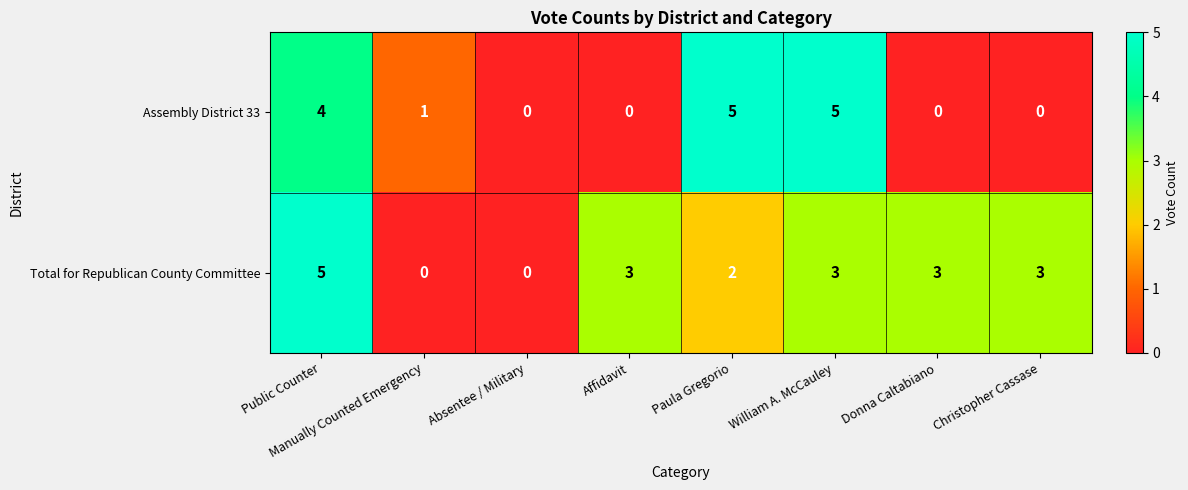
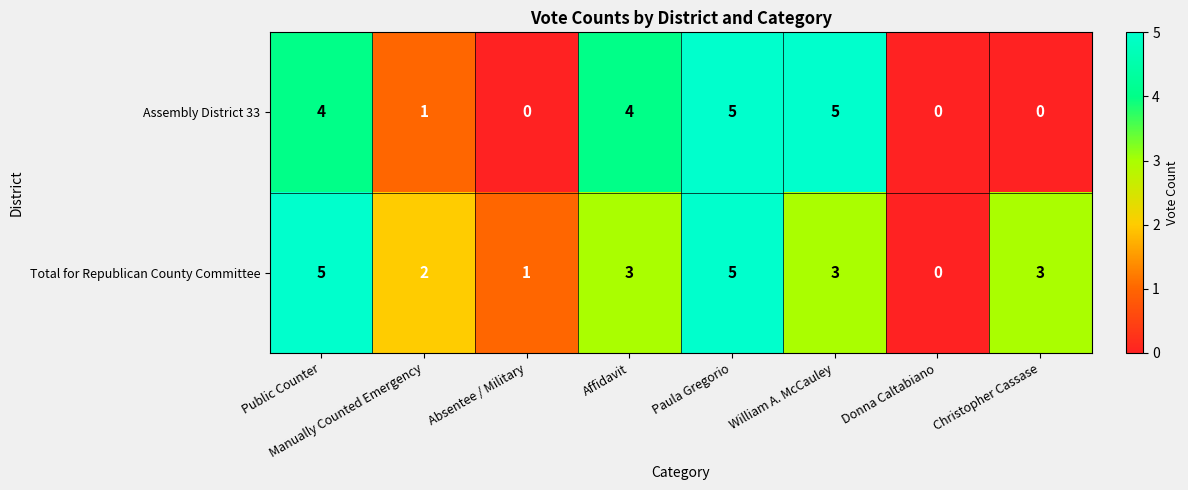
  {
    "Assembly District 33": {
      "Public Counter": 4,
      "Manually Counted Emergency": 1,
      "Absentee / Military": 0,
-     "Affidavit": 0,
+     "Affidavit": 4,
      "Paula Gregorio": 5,
      "William A. McCauley": 5,
      "Donna Caltabiano": 0,
      "Christopher Cassase": 0
    },
    "Total for Republican County Committee": {
      "Public Counter": 5,
-     "Manually Counted Emergency": 0,
-     "Absentee / Military": 0,
+     "Manually Counted Emergency": 2,
+     "Absentee / Military": 1,
      "Affidavit": 3,
-     "Paula Gregorio": 2,
+     "Paula Gregorio": 5,
      "William A. McCauley": 3,
-     "Donna Caltabiano": 3,
+     "Donna Caltabiano": 0,
      "Christopher Cassase": 3
    }
  }
